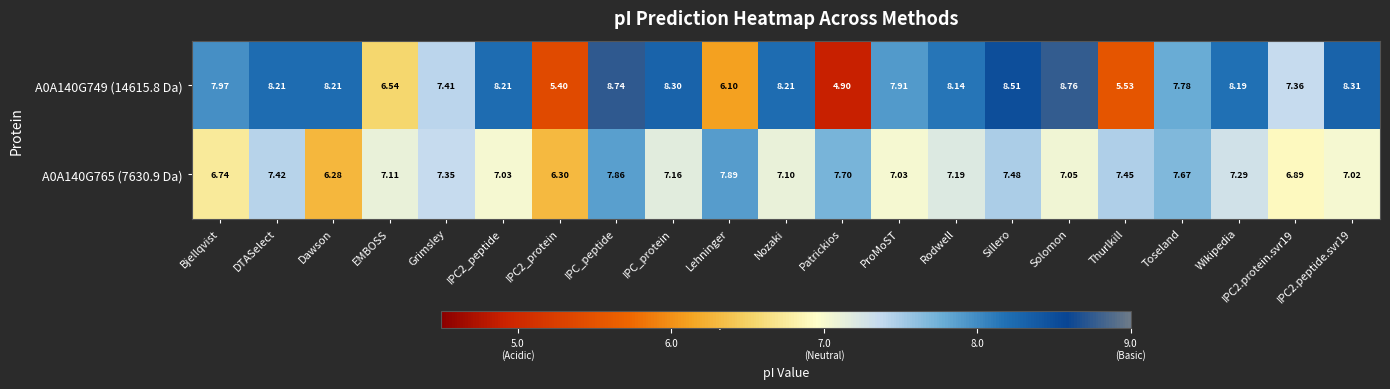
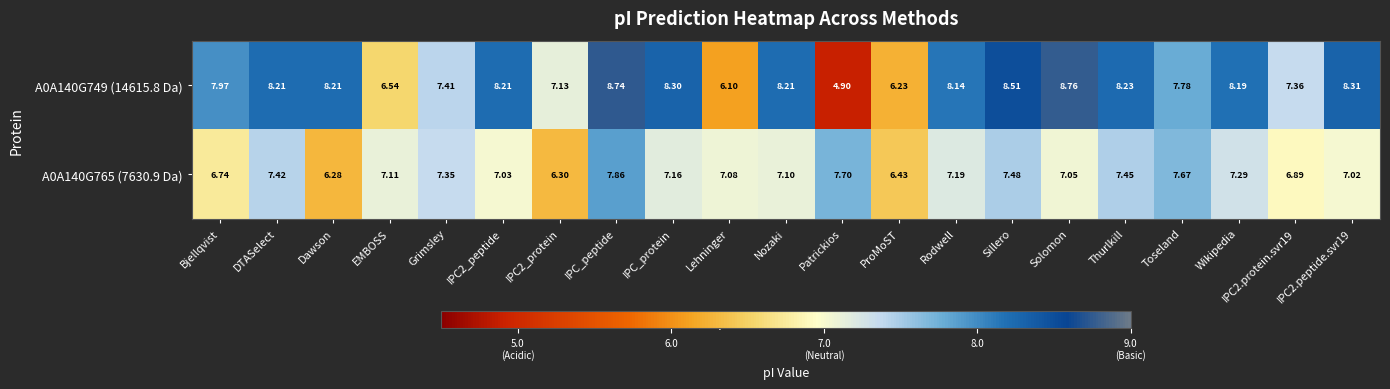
  {
    "A0A140G749 (14615.8 Da)": {
      "Bjellqvist": 7.97,
      "DTASelect": 8.21,
      "Dawson": 8.21,
      "EMBOSS": 6.54,
      "Grimsley": 7.41,
      "IPC2_peptide": 8.21,
-     "IPC2_protein": 5.40,
+     "IPC2_protein": 7.13,
      "IPC_peptide": 8.74,
      "IPC_protein": 8.30,
      "Lehninger": 6.10,
      "Nozaki": 8.21,
      "Patrickios": 4.90,
-     "ProMoST": 7.91,
+     "ProMoST": 6.23,
      "Rodwell": 8.14,
      "Sillero": 8.51,
      "Solomon": 8.76,
-     "Thurlkill": 5.53,
+     "Thurlkill": 8.23,
      "Toseland": 7.78,
      "Wikipedia": 8.19,
      "IPC2.protein.svr19": 7.36,
      "IPC2.peptide.svr19": 8.31
    },
    "A0A140G765 (7630.9 Da)": {
      "Bjellqvist": 6.74,
      "DTASelect": 7.42,
      "Dawson": 6.28,
      "EMBOSS": 7.11,
      "Grimsley": 7.35,
      "IPC2_peptide": 7.03,
      "IPC2_protein": 6.30,
      "IPC_peptide": 7.86,
      "IPC_protein": 7.16,
-     "Lehninger": 7.89,
+     "Lehninger": 7.08,
      "Nozaki": 7.10,
      "Patrickios": 7.70,
-     "ProMoST": 7.03,
+     "ProMoST": 6.43,
      "Rodwell": 7.19,
      "Sillero": 7.48,
      "Solomon": 7.05,
      "Thurlkill": 7.45,
      "Toseland": 7.67,
      "Wikipedia": 7.29,
      "IPC2.protein.svr19": 6.89,
      "IPC2.peptide.svr19": 7.02
    }
  }
